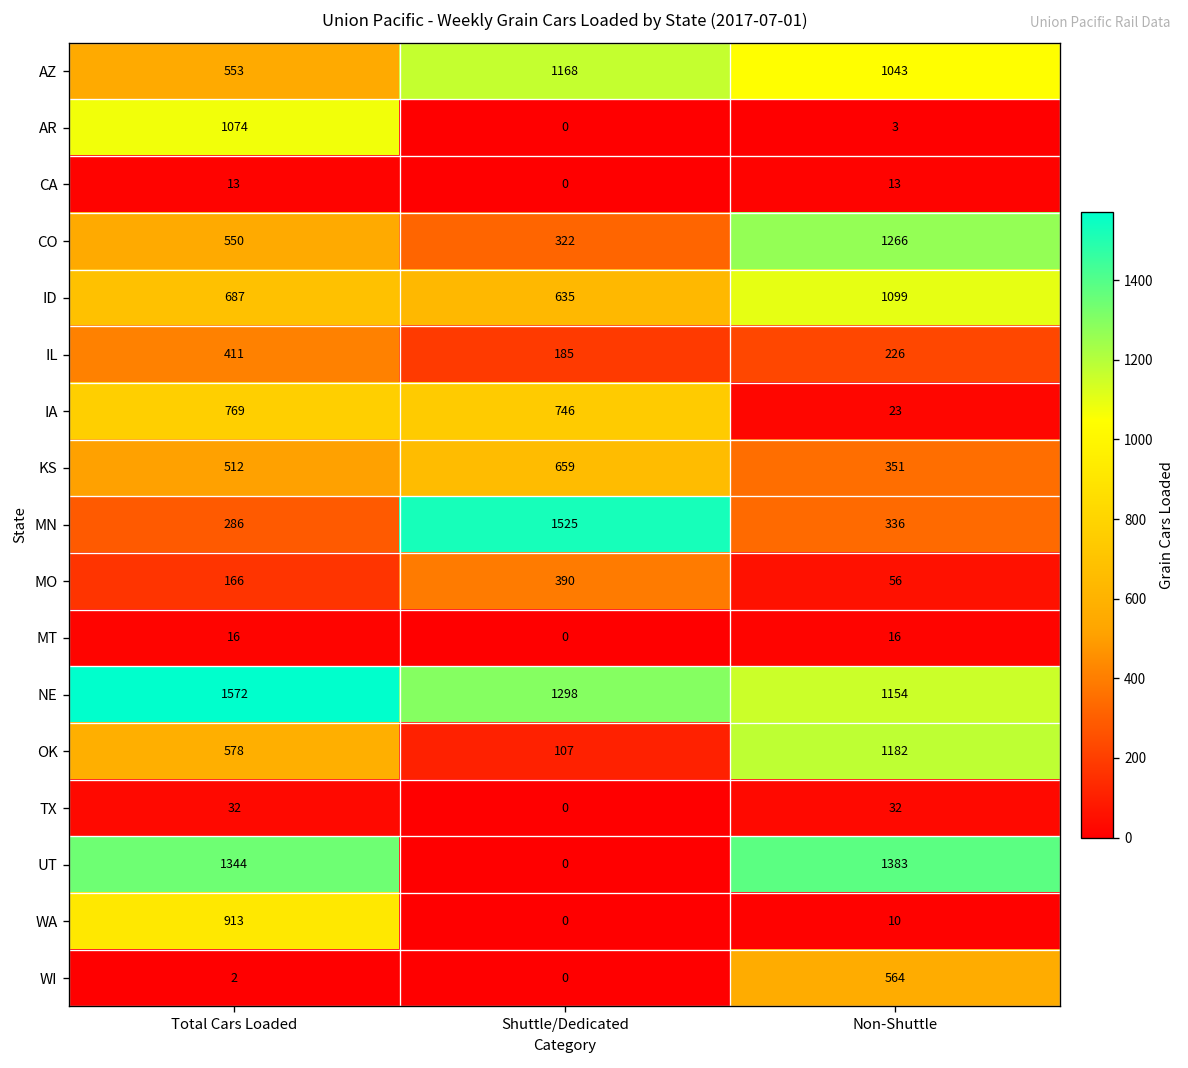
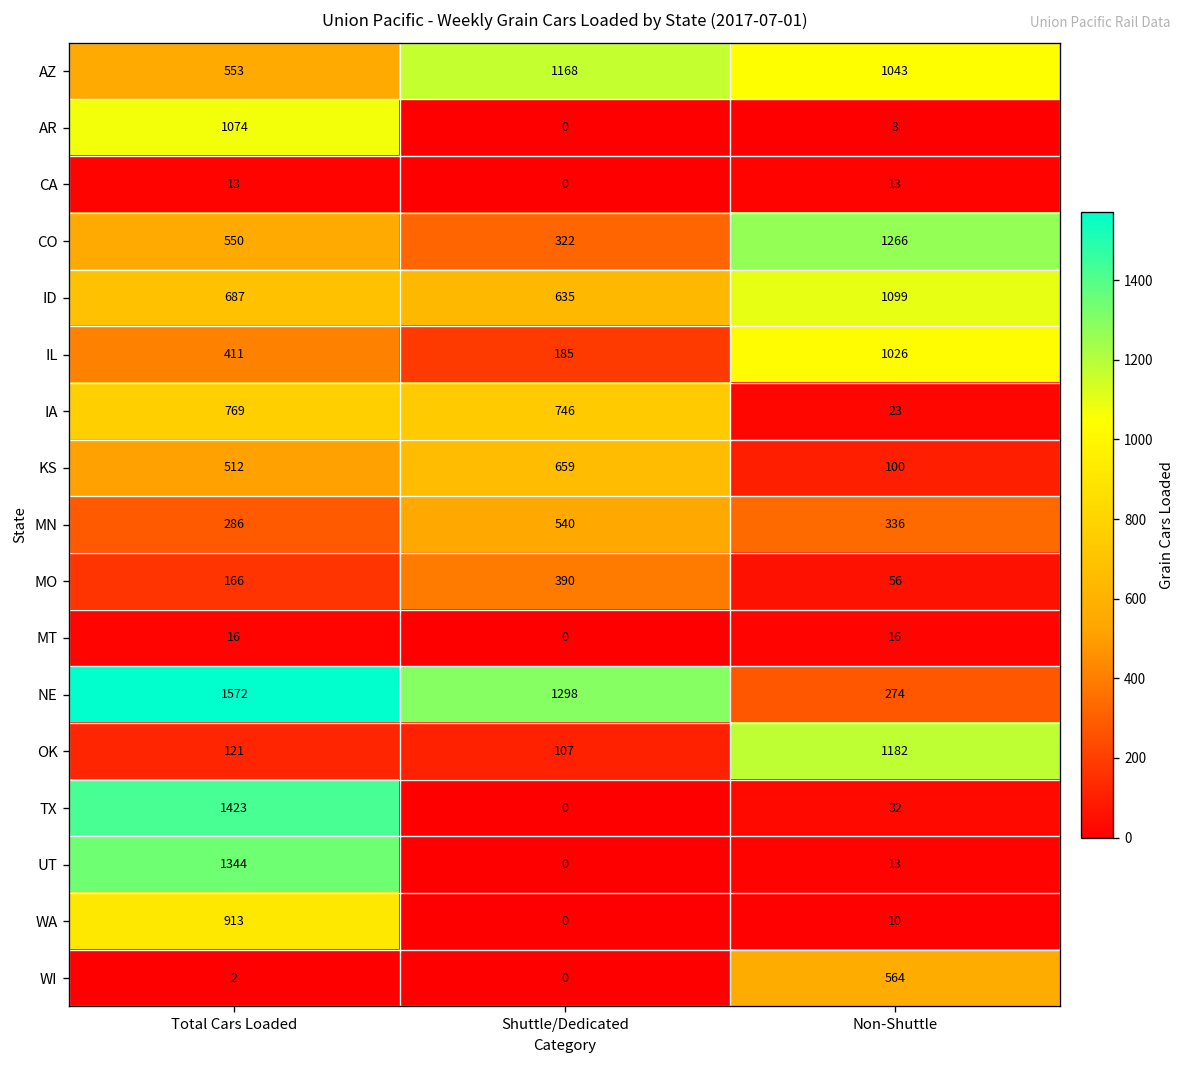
  {
    "AZ": {
      "Total Cars Loaded": 553,
      "Shuttle/Dedicated": 1168,
      "Non-Shuttle": 1043
    },
    "AR": {
      "Total Cars Loaded": 1074,
      "Shuttle/Dedicated": 0,
      "Non-Shuttle": 3
    },
    "CA": {
      "Total Cars Loaded": 13,
      "Shuttle/Dedicated": 0,
      "Non-Shuttle": 13
    },
    "CO": {
      "Total Cars Loaded": 550,
      "Shuttle/Dedicated": 322,
      "Non-Shuttle": 1266
    },
    "ID": {
      "Total Cars Loaded": 687,
      "Shuttle/Dedicated": 635,
      "Non-Shuttle": 1099
    },
    "IL": {
      "Total Cars Loaded": 411,
      "Shuttle/Dedicated": 185,
-     "Non-Shuttle": 226
+     "Non-Shuttle": 1026
    },
    "IA": {
      "Total Cars Loaded": 769,
      "Shuttle/Dedicated": 746,
      "Non-Shuttle": 23
    },
    "KS": {
      "Total Cars Loaded": 512,
      "Shuttle/Dedicated": 659,
-     "Non-Shuttle": 351
+     "Non-Shuttle": 100
    },
    "MN": {
      "Total Cars Loaded": 286,
-     "Shuttle/Dedicated": 1525,
+     "Shuttle/Dedicated": 540,
      "Non-Shuttle": 336
    },
    "MO": {
      "Total Cars Loaded": 166,
      "Shuttle/Dedicated": 390,
      "Non-Shuttle": 56
    },
    "MT": {
      "Total Cars Loaded": 16,
      "Shuttle/Dedicated": 0,
      "Non-Shuttle": 16
    },
    "NE": {
      "Total Cars Loaded": 1572,
      "Shuttle/Dedicated": 1298,
-     "Non-Shuttle": 1154
+     "Non-Shuttle": 274
    },
    "OK": {
-     "Total Cars Loaded": 578,
+     "Total Cars Loaded": 121,
      "Shuttle/Dedicated": 107,
      "Non-Shuttle": 1182
    },
    "TX": {
-     "Total Cars Loaded": 32,
+     "Total Cars Loaded": 1423,
      "Shuttle/Dedicated": 0,
      "Non-Shuttle": 32
    },
    "UT": {
      "Total Cars Loaded": 1344,
      "Shuttle/Dedicated": 0,
-     "Non-Shuttle": 1383
+     "Non-Shuttle": 13
    },
    "WA": {
      "Total Cars Loaded": 913,
      "Shuttle/Dedicated": 0,
      "Non-Shuttle": 10
    },
    "WI": {
      "Total Cars Loaded": 2,
      "Shuttle/Dedicated": 0,
      "Non-Shuttle": 564
    }
  }
